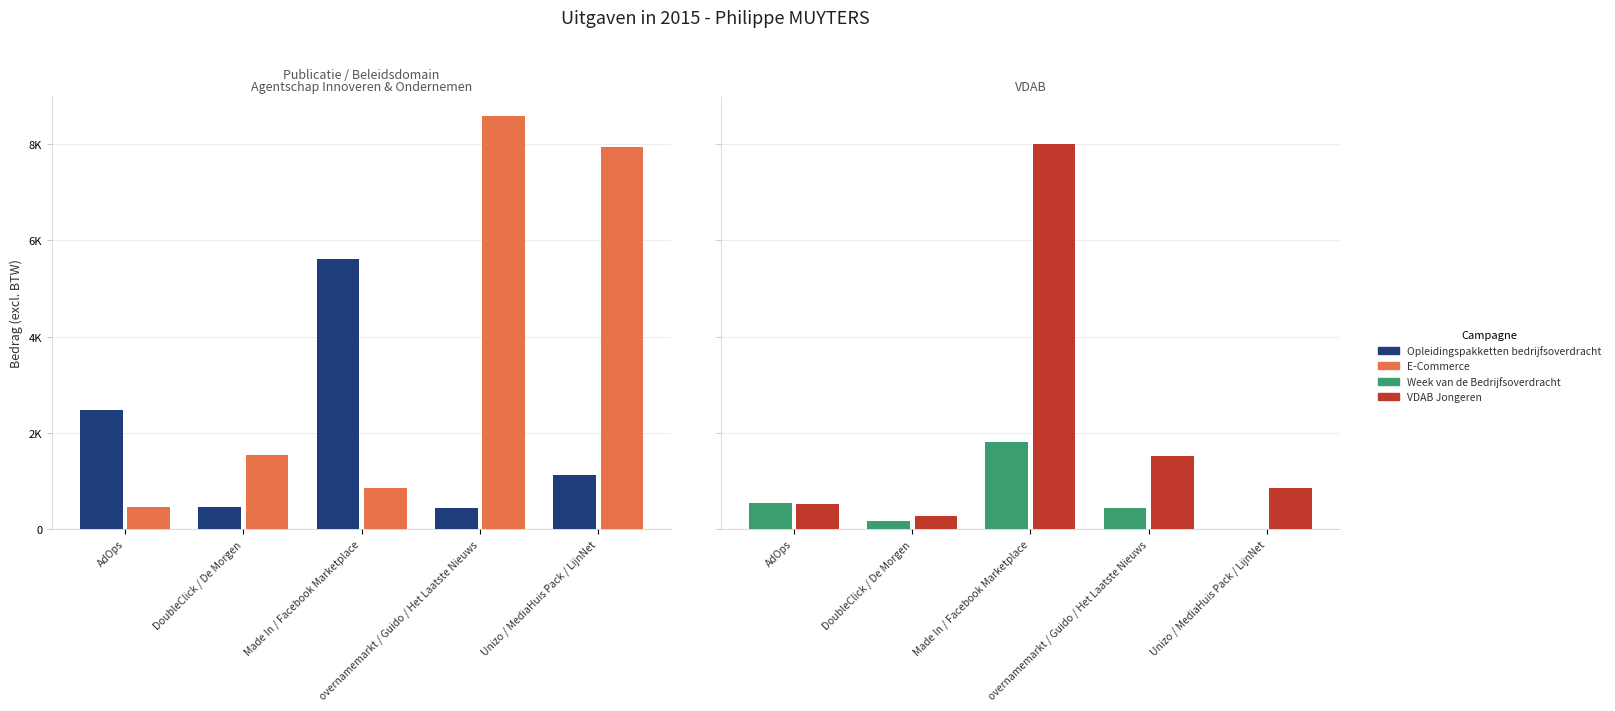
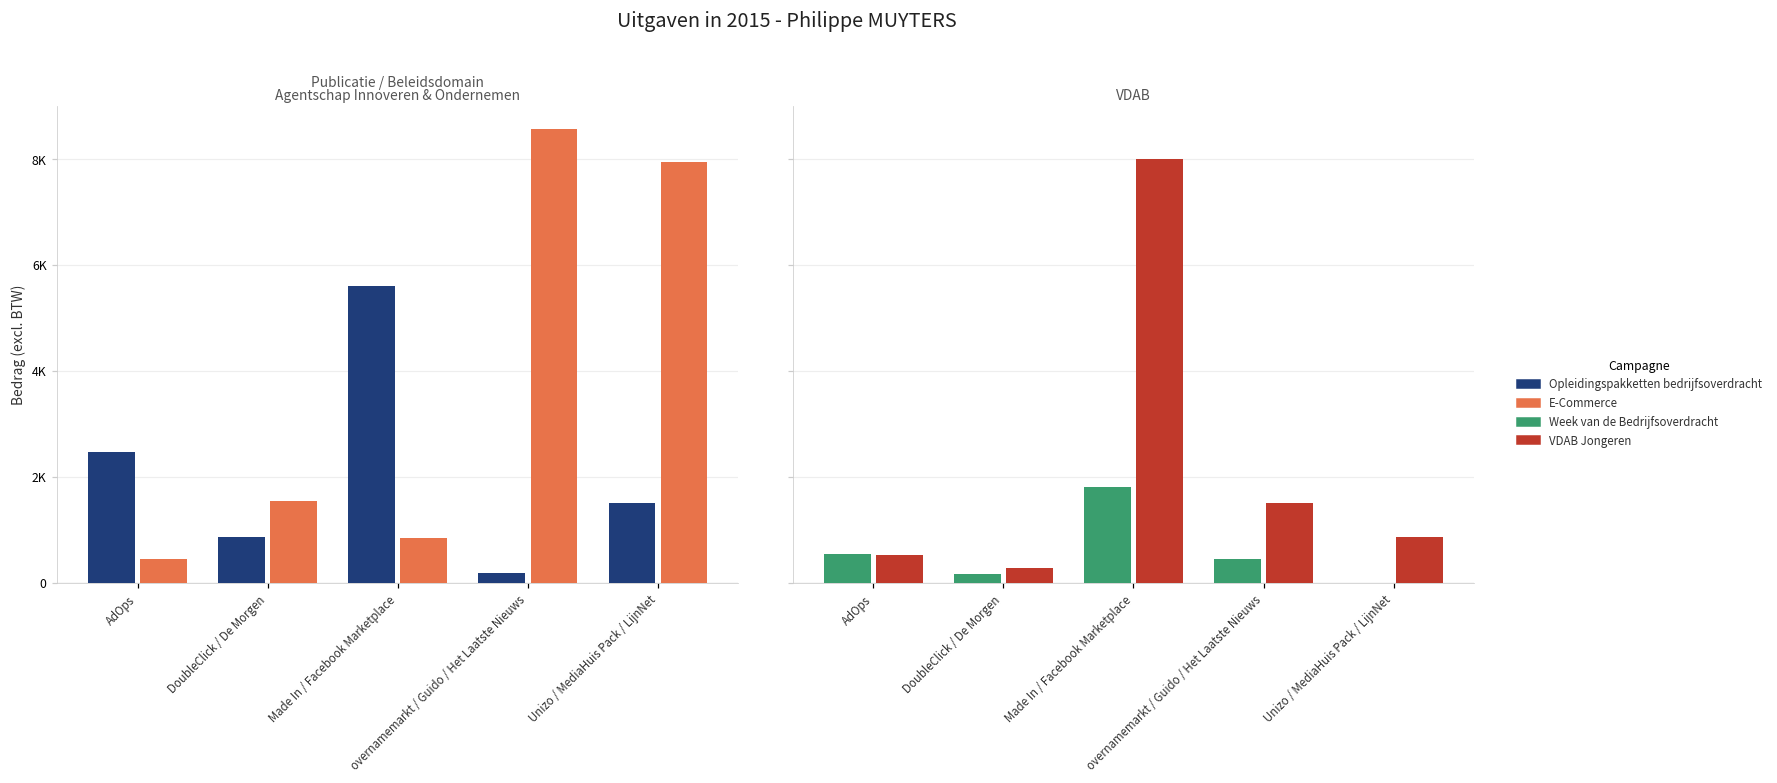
  {
    "Agentschap Innoveren & Ondernemen": {
      "Opleidingspakketten bedrijfsoverdracht": {
        "AdOps": 2500,
-       "DoubleClick / De Morgen": 500,
+       "DoubleClick / De Morgen": 900,
        "Made In / Facebook Marketplace": 5600,
-       "overnamemarkt / Guido / Het Laatste Nieuws": 400,
-       "Unizo / MediaHuis Pack / LijnNet": 1100
+       "overnamemarkt / Guido / Het Laatste Nieuws": 200,
+       "Unizo / MediaHuis Pack / LijnNet": 1500
      },
      "E-Commerce": {
        "AdOps": 500,
        "DoubleClick / De Morgen": 1500,
        "Made In / Facebook Marketplace": 800,
        "overnamemarkt / Guido / Het Laatste Nieuws": 8600,
        "Unizo / MediaHuis Pack / LijnNet": 7900
      }
    }
  }
